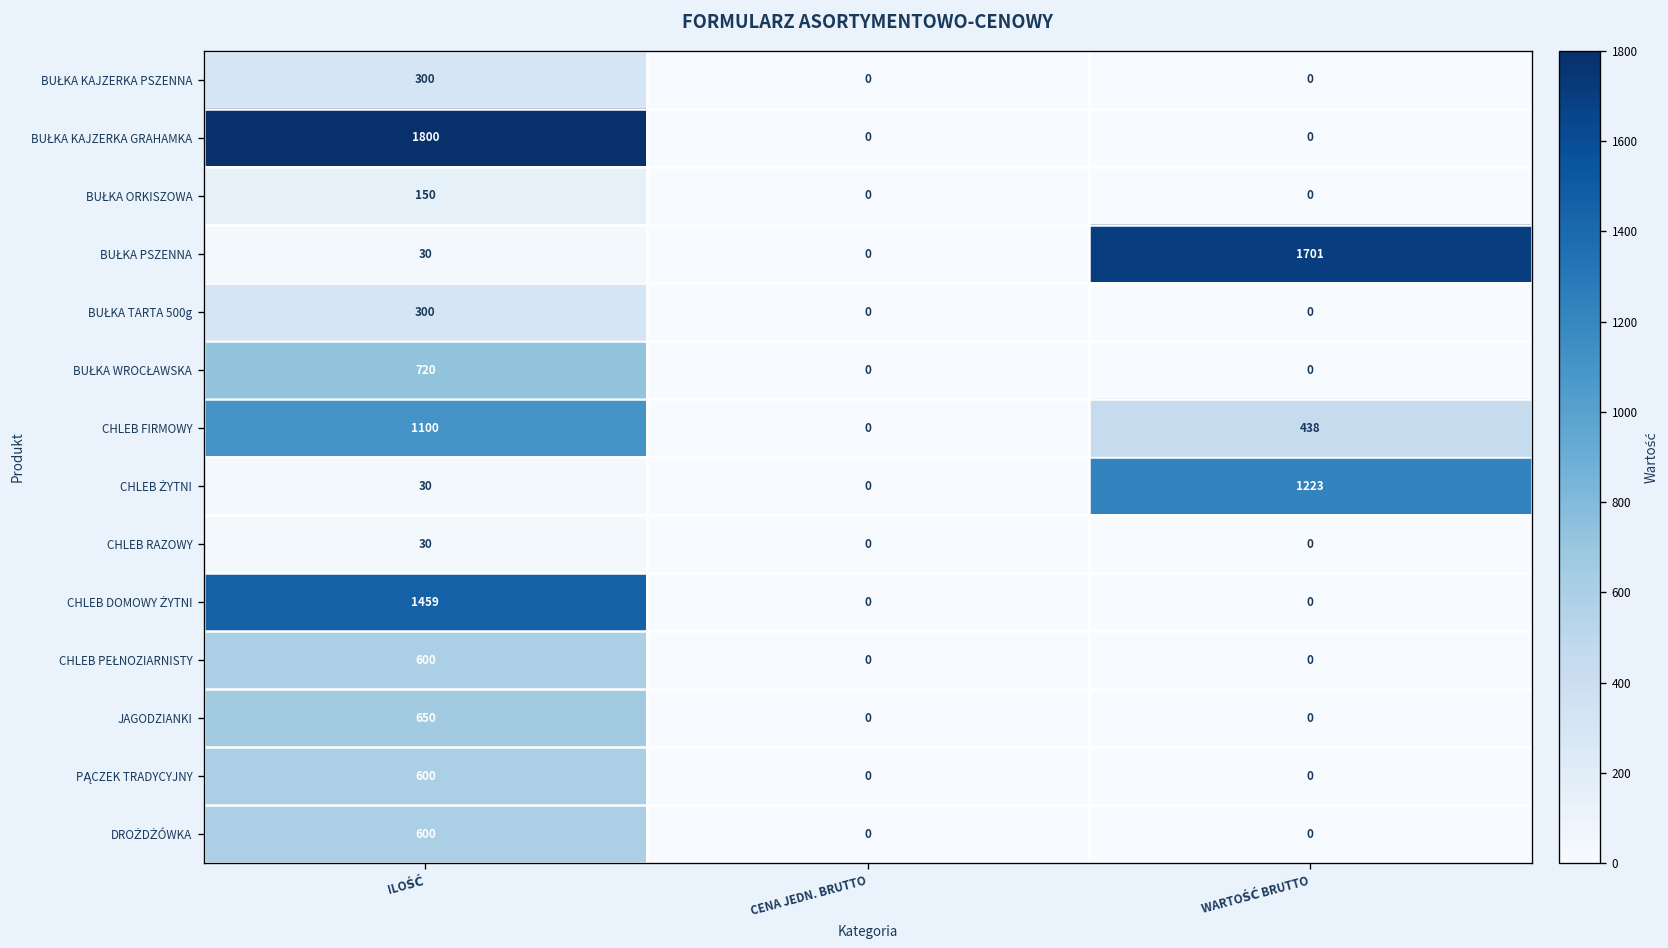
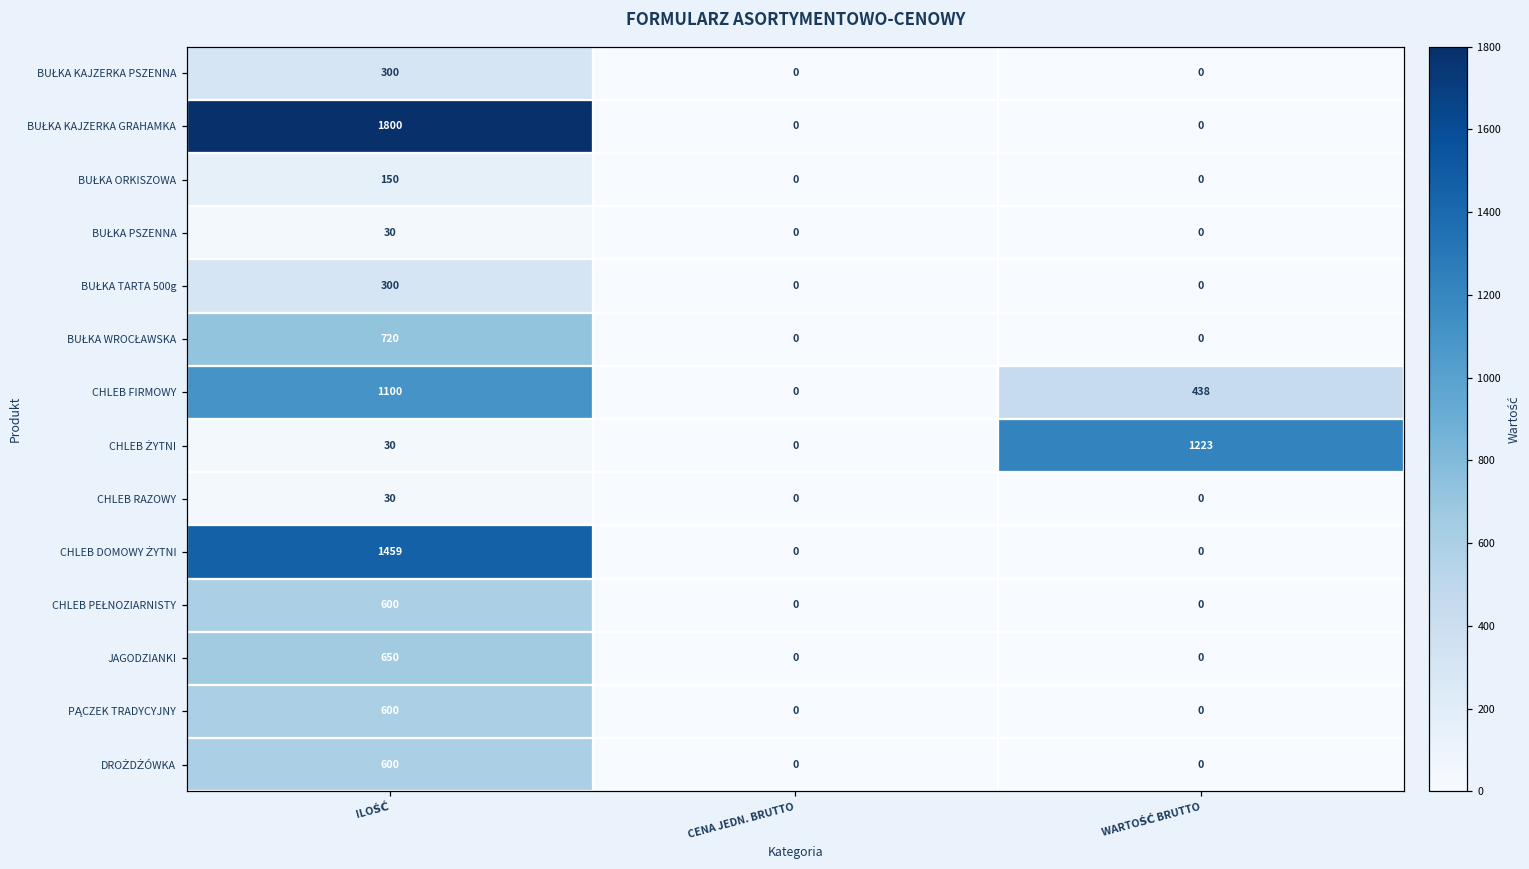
  {
    "BUŁKA KAJZERKA PSZENNA": {
      "ILOŚĆ": 300,
      "CENA JEDN. BRUTTO": 0,
      "WARTOŚĆ BRUTTO": 0
    },
    "BUŁKA KAJZERKA GRAHAMKA": {
      "ILOŚĆ": 1800,
      "CENA JEDN. BRUTTO": 0,
      "WARTOŚĆ BRUTTO": 0
    },
    "BUŁKA ORKISZOWA": {
      "ILOŚĆ": 150,
      "CENA JEDN. BRUTTO": 0,
      "WARTOŚĆ BRUTTO": 0
    },
    "BUŁKA PSZENNA": {
      "ILOŚĆ": 30,
      "CENA JEDN. BRUTTO": 0,
-     "WARTOŚĆ BRUTTO": 1701
+     "WARTOŚĆ BRUTTO": 0
    },
    "BUŁKA TARTA 500g": {
      "ILOŚĆ": 300,
      "CENA JEDN. BRUTTO": 0,
      "WARTOŚĆ BRUTTO": 0
    },
    "BUŁKA WROCŁAWSKA": {
      "ILOŚĆ": 720,
      "CENA JEDN. BRUTTO": 0,
      "WARTOŚĆ BRUTTO": 0
    },
    "CHLEB FIRMOWY": {
      "ILOŚĆ": 1100,
      "CENA JEDN. BRUTTO": 0,
      "WARTOŚĆ BRUTTO": 438
    },
    "CHLEB ŻYTNI": {
      "ILOŚĆ": 30,
      "CENA JEDN. BRUTTO": 0,
      "WARTOŚĆ BRUTTO": 1223
    },
    "CHLEB RAZOWY": {
      "ILOŚĆ": 30,
      "CENA JEDN. BRUTTO": 0,
      "WARTOŚĆ BRUTTO": 0
    },
    "CHLEB DOMOWY ŻYTNI": {
      "ILOŚĆ": 1459,
      "CENA JEDN. BRUTTO": 0,
      "WARTOŚĆ BRUTTO": 0
    },
    "CHLEB PEŁNOZIARNISTY": {
      "ILOŚĆ": 600,
      "CENA JEDN. BRUTTO": 0,
      "WARTOŚĆ BRUTTO": 0
    },
    "JAGODZIANKI": {
      "ILOŚĆ": 650,
      "CENA JEDN. BRUTTO": 0,
      "WARTOŚĆ BRUTTO": 0
    },
    "PĄCZEK TRADYCYJNY": {
      "ILOŚĆ": 600,
      "CENA JEDN. BRUTTO": 0,
      "WARTOŚĆ BRUTTO": 0
    },
    "DROŻDŻÓWKA": {
      "ILOŚĆ": 600,
      "CENA JEDN. BRUTTO": 0,
      "WARTOŚĆ BRUTTO": 0
    }
  }
